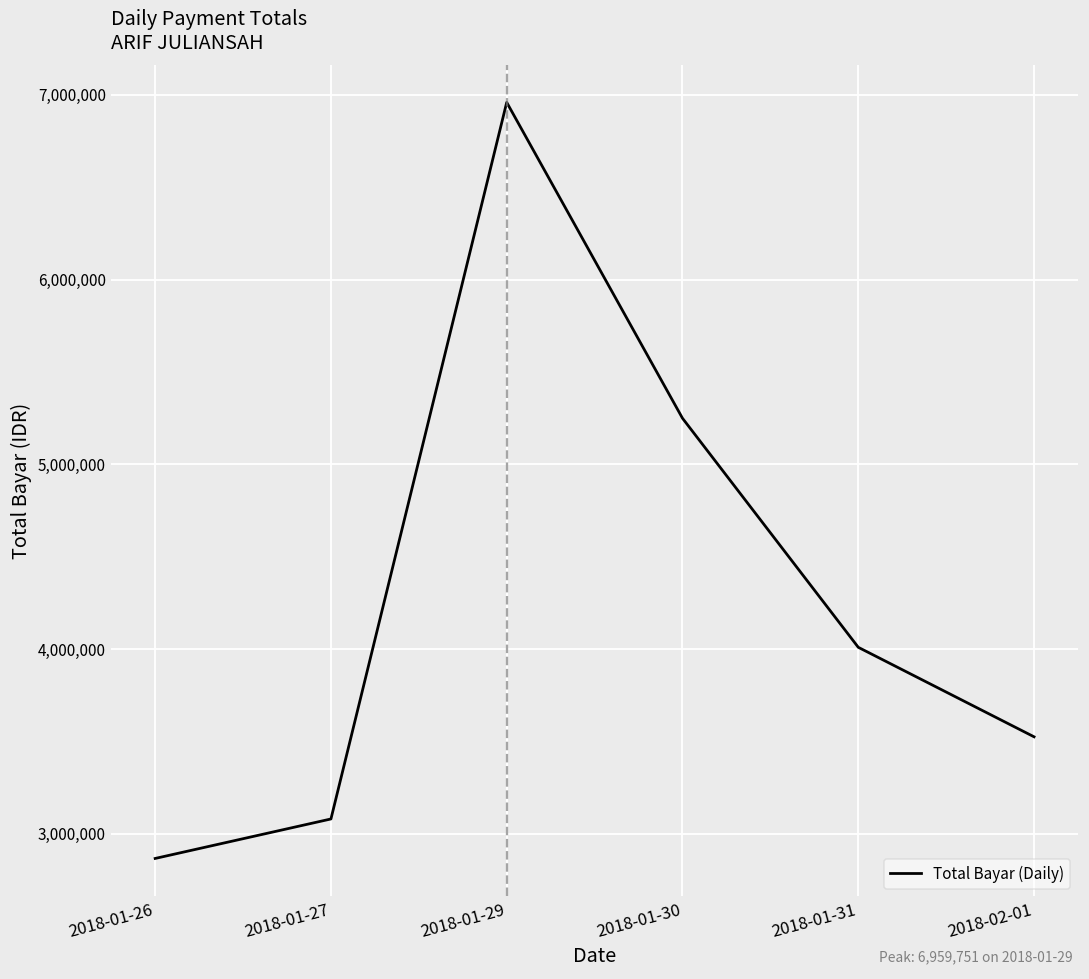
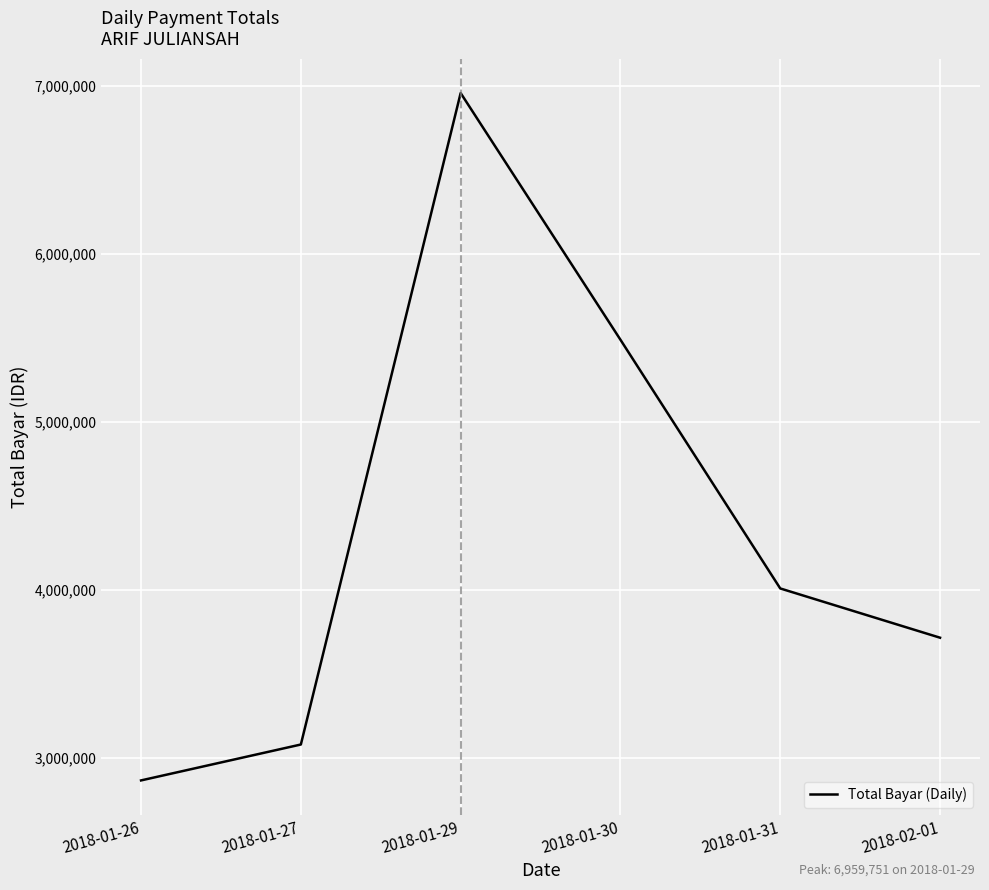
  {
    "2018-01-26": "2,870,000",
    "2018-01-27": "3,080,000",
    "2018-01-29": "6,960,000",
-   "2018-01-30": "5,250,000",
+   "2018-01-30": "5,490,000",
    "2018-01-31": "4,010,000",
-   "2018-02-01": "3,530,000"
+   "2018-02-01": "3,720,000"
  }
